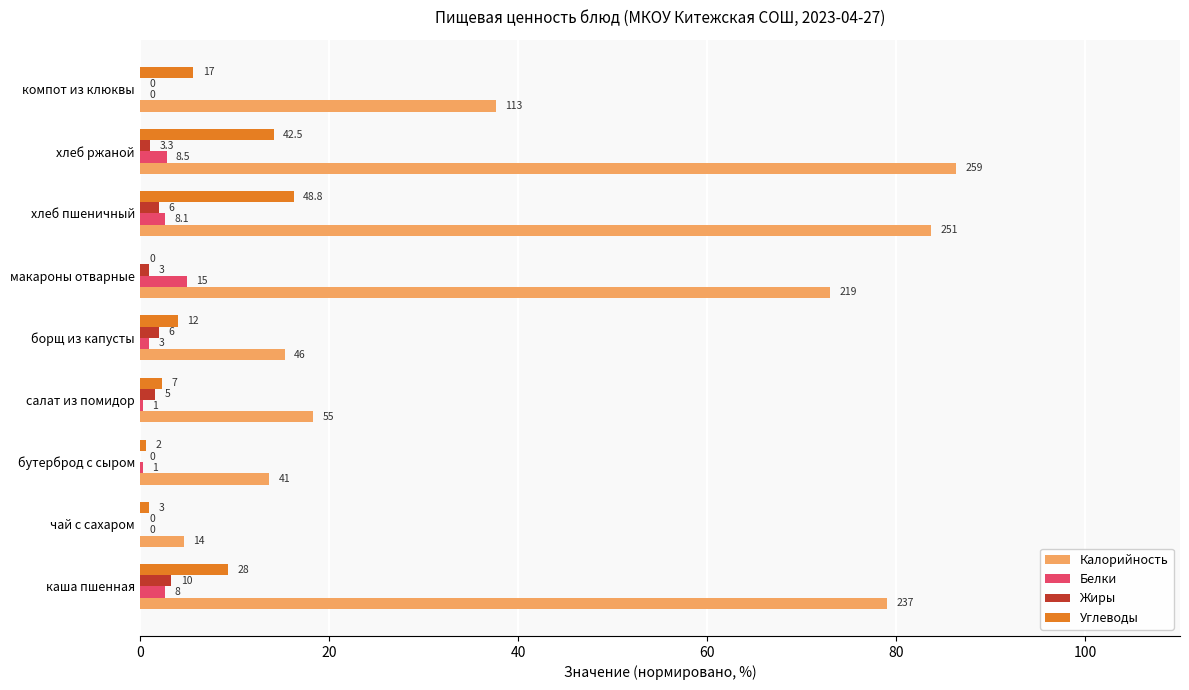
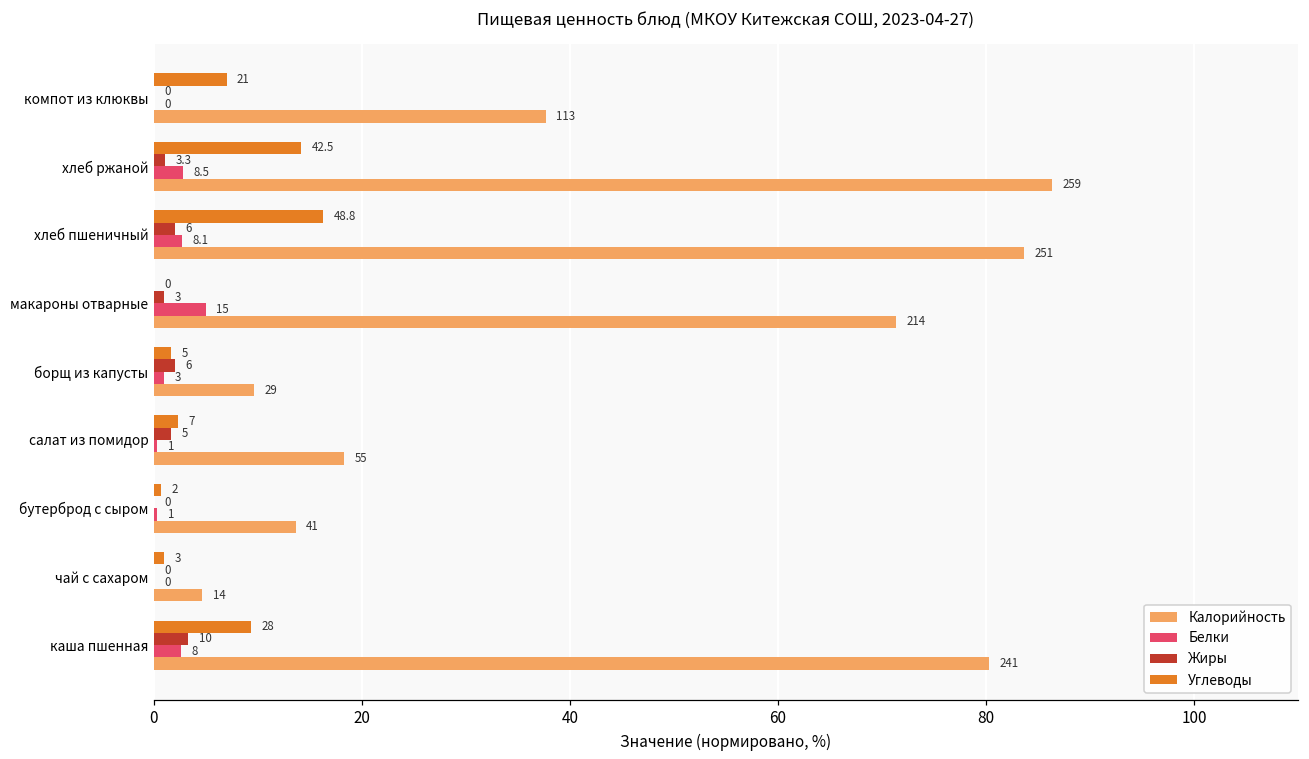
  {
    "Калорийность": {
-     "макароны отварные": 219,
-     "борщ из капусты": 46,
-     "каша пшенная": 237
+     "макароны отварные": 214,
+     "борщ из капусты": 29,
+     "каша пшенная": 241
    },
    "Белки": {
      "компот из клюквы": 0,
      "бутерброд с сыром": 0,
      "чай с сахаром": 0
    },
    "Жиры": {
      "компот из клюквы": 0,
      "чай с сахаром": 0
    },
    "Углеводы": {
-     "компот из клюквы": 17,
+     "компот из клюквы": 21,
      "макароны отварные": 0,
-     "борщ из капусты": 12,
+     "борщ из капусты": 5,
      "бутерброд с сыром": 1
    }
  }
